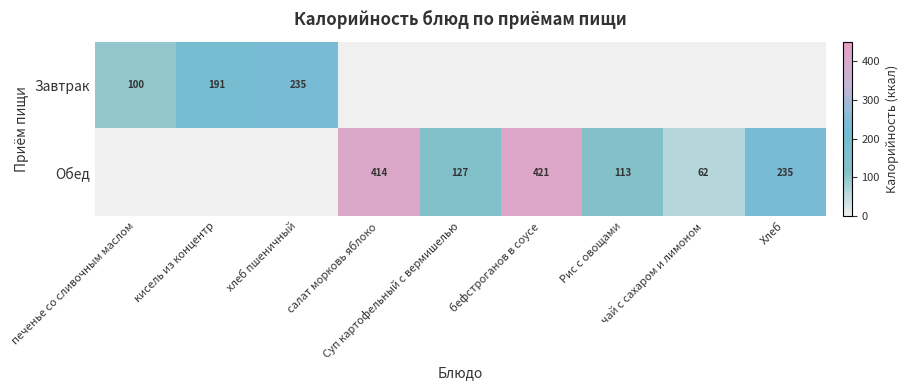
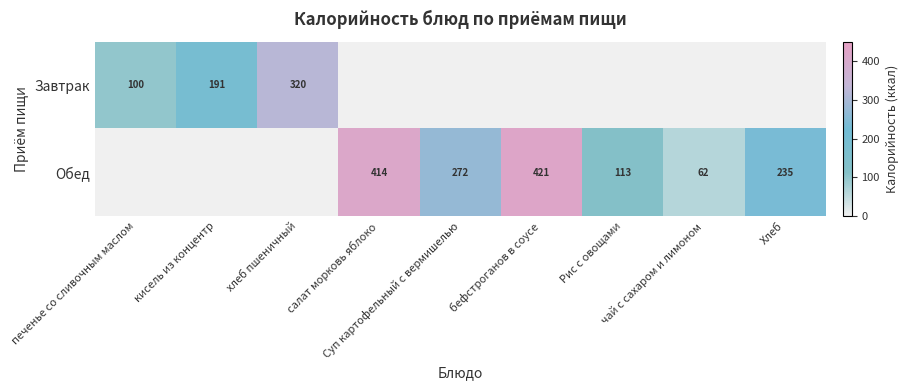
  {
    "Завтрак": {
      "печенье со сливочным маслом": 100,
      "кисель из концентр": 191,
-     "хлеб пшеничный": 235
+     "хлеб пшеничный": 320
    },
    "Обед": {
      "салат морковь яблоко": 414,
-     "Суп картофельный с вермишелью": 127,
+     "Суп картофельный с вермишелью": 272,
      "бефстроганов в соусе": 421,
      "Рис с овощами": 113,
      "чай с сахаром и лимоном": 62,
      "Хлеб": 235
    }
  }
